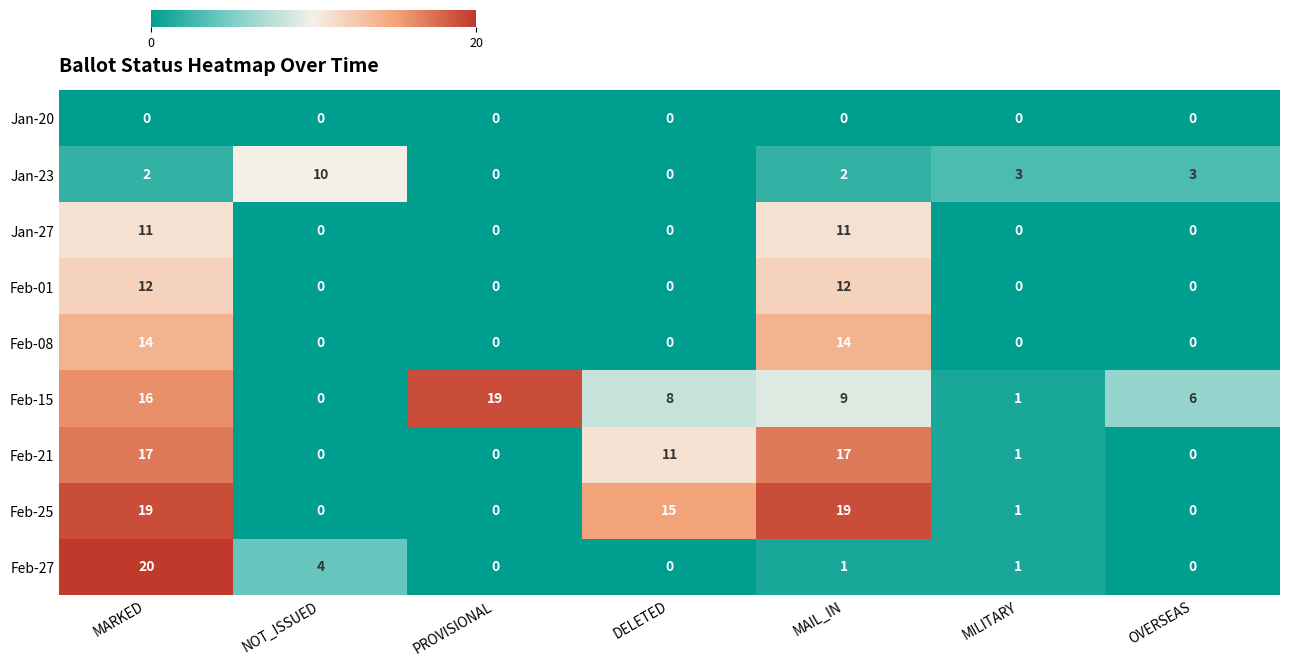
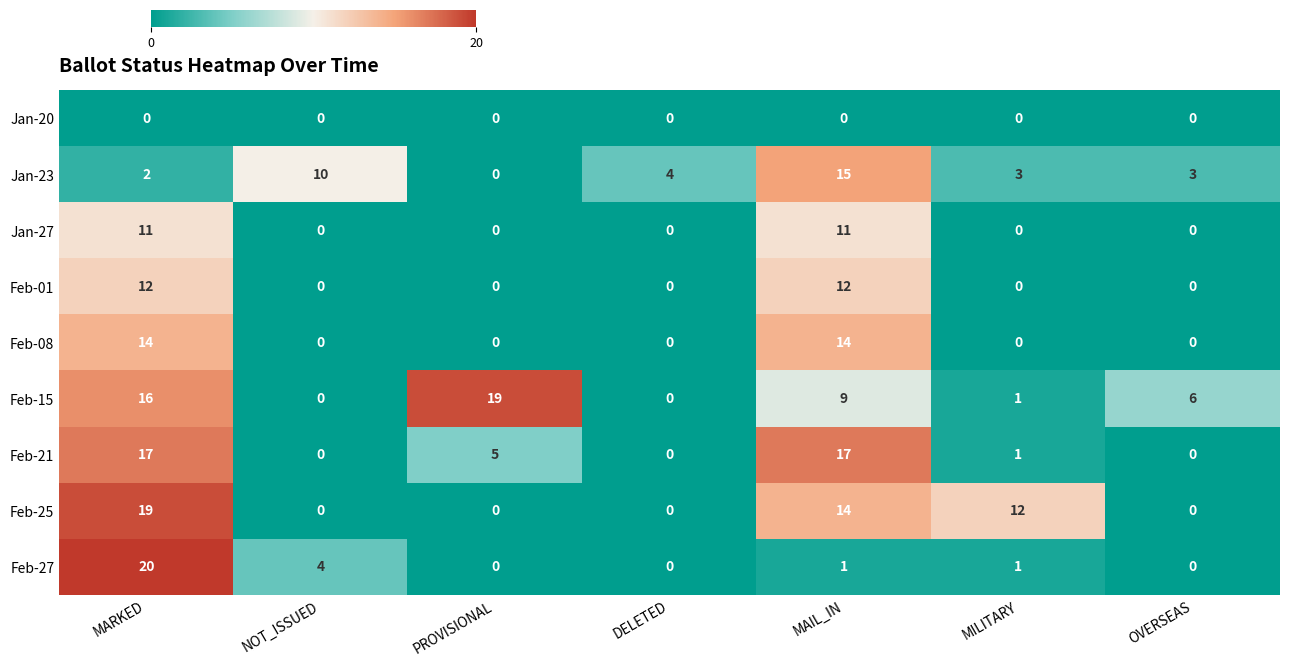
  {
    "Jan-20": {
      "MARKED": 0,
      "NOT_ISSUED": 0,
      "PROVISIONAL": 0,
      "DELETED": 0,
      "MAIL_IN": 0,
      "MILITARY": 0,
      "OVERSEAS": 0
    },
    "Jan-23": {
      "MARKED": 2,
      "NOT_ISSUED": 10,
      "PROVISIONAL": 0,
-     "DELETED": 0,
-     "MAIL_IN": 2,
+     "DELETED": 4,
+     "MAIL_IN": 15,
      "MILITARY": 3,
      "OVERSEAS": 3
    },
    "Jan-27": {
      "MARKED": 11,
      "NOT_ISSUED": 0,
      "PROVISIONAL": 0,
      "DELETED": 0,
      "MAIL_IN": 11,
      "MILITARY": 0,
      "OVERSEAS": 0
    },
    "Feb-01": {
      "MARKED": 12,
      "NOT_ISSUED": 0,
      "PROVISIONAL": 0,
      "DELETED": 0,
      "MAIL_IN": 12,
      "MILITARY": 0,
      "OVERSEAS": 0
    },
    "Feb-08": {
      "MARKED": 14,
      "NOT_ISSUED": 0,
      "PROVISIONAL": 0,
      "DELETED": 0,
      "MAIL_IN": 14,
      "MILITARY": 0,
      "OVERSEAS": 0
    },
    "Feb-15": {
      "MARKED": 16,
      "NOT_ISSUED": 0,
      "PROVISIONAL": 19,
-     "DELETED": 8,
+     "DELETED": 0,
      "MAIL_IN": 9,
      "MILITARY": 1,
      "OVERSEAS": 6
    },
    "Feb-21": {
      "MARKED": 17,
      "NOT_ISSUED": 0,
-     "PROVISIONAL": 0,
-     "DELETED": 11,
+     "PROVISIONAL": 5,
+     "DELETED": 0,
      "MAIL_IN": 17,
      "MILITARY": 1,
      "OVERSEAS": 0
    },
    "Feb-25": {
      "MARKED": 19,
      "NOT_ISSUED": 0,
      "PROVISIONAL": 0,
-     "DELETED": 15,
-     "MAIL_IN": 19,
-     "MILITARY": 1,
+     "DELETED": 0,
+     "MAIL_IN": 14,
+     "MILITARY": 12,
      "OVERSEAS": 0
    },
    "Feb-27": {
      "MARKED": 20,
      "NOT_ISSUED": 4,
      "PROVISIONAL": 0,
      "DELETED": 0,
      "MAIL_IN": 1,
      "MILITARY": 1,
      "OVERSEAS": 0
    }
  }
